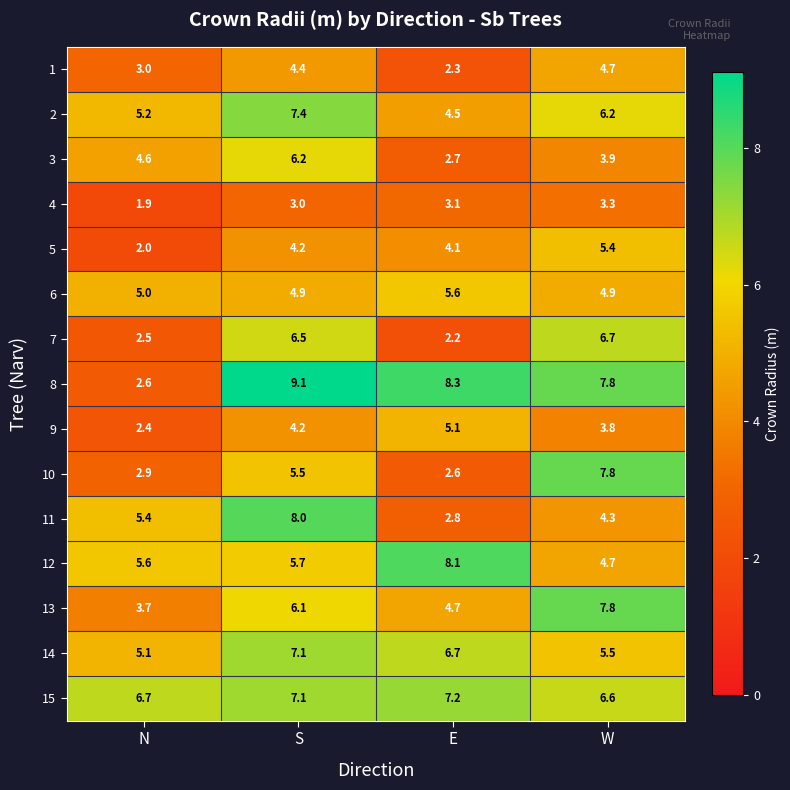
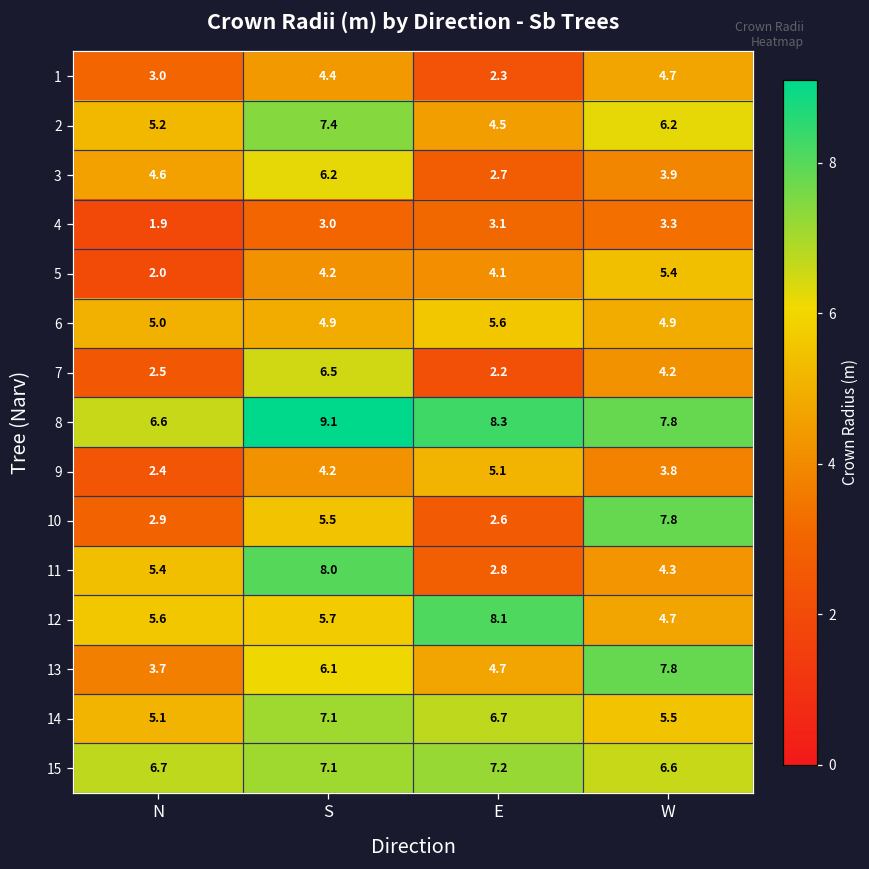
  {
    "1": {
      "N": 3.0,
      "S": 4.4,
      "E": 2.3,
      "W": 4.7
    },
    "2": {
      "N": 5.2,
      "S": 7.4,
      "E": 4.5,
      "W": 6.2
    },
    "3": {
      "N": 4.6,
      "S": 6.2,
      "E": 2.7,
      "W": 3.9
    },
    "4": {
      "N": 1.9,
      "S": 3.0,
      "E": 3.1,
      "W": 3.3
    },
    "5": {
      "N": 2.0,
      "S": 4.2,
      "E": 4.1,
      "W": 5.4
    },
    "6": {
      "N": 5.0,
      "S": 4.9,
      "E": 5.6,
      "W": 4.9
    },
    "7": {
      "N": 2.5,
      "S": 6.5,
      "E": 2.2,
-     "W": 6.7
+     "W": 4.2
    },
    "8": {
-     "N": 2.6,
+     "N": 6.6,
      "S": 9.1,
      "E": 8.3,
      "W": 7.8
    },
    "9": {
      "N": 2.4,
      "S": 4.2,
      "E": 5.1,
      "W": 3.8
    },
    "10": {
      "N": 2.9,
      "S": 5.5,
      "E": 2.6,
      "W": 7.8
    },
    "11": {
      "N": 5.4,
      "S": 8.0,
      "E": 2.8,
      "W": 4.3
    },
    "12": {
      "N": 5.6,
      "S": 5.7,
      "E": 8.1,
      "W": 4.7
    },
    "13": {
      "N": 3.7,
      "S": 6.1,
      "E": 4.7,
      "W": 7.8
    },
    "14": {
      "N": 5.1,
      "S": 7.1,
      "E": 6.7,
      "W": 5.5
    },
    "15": {
      "N": 6.7,
      "S": 7.1,
      "E": 7.2,
      "W": 6.6
    }
  }
